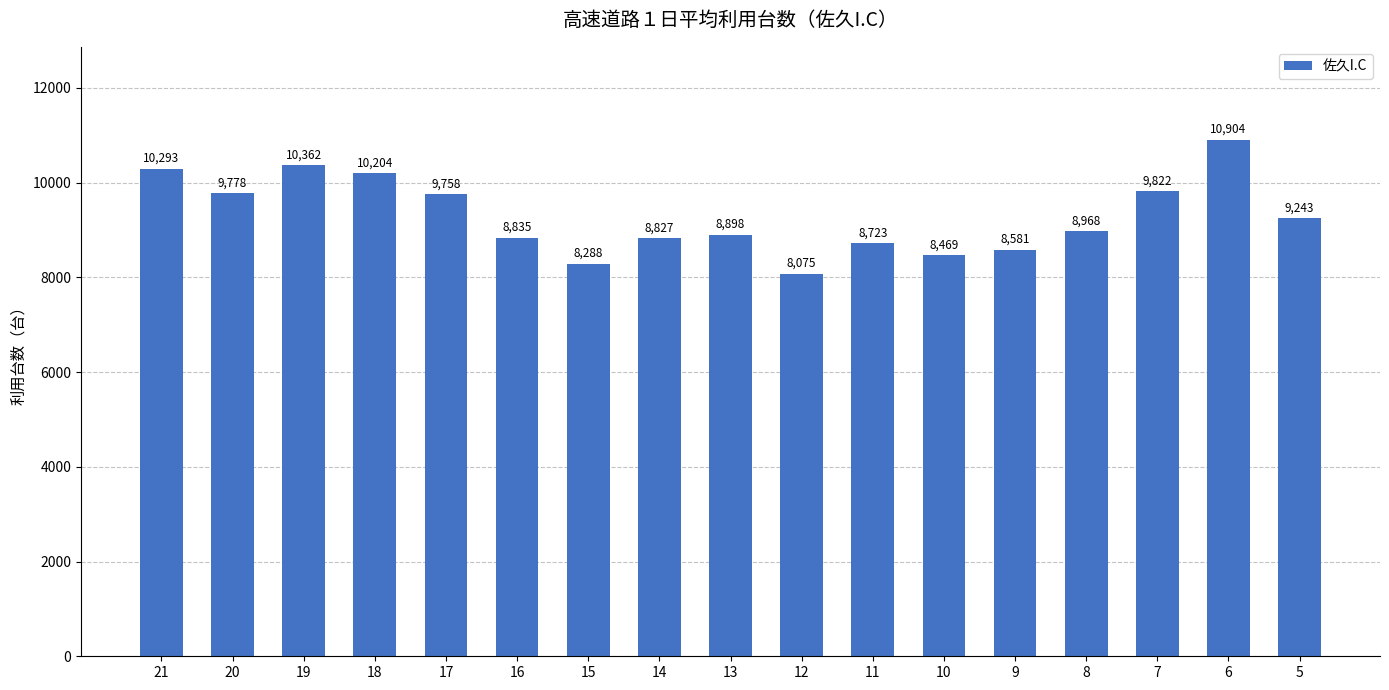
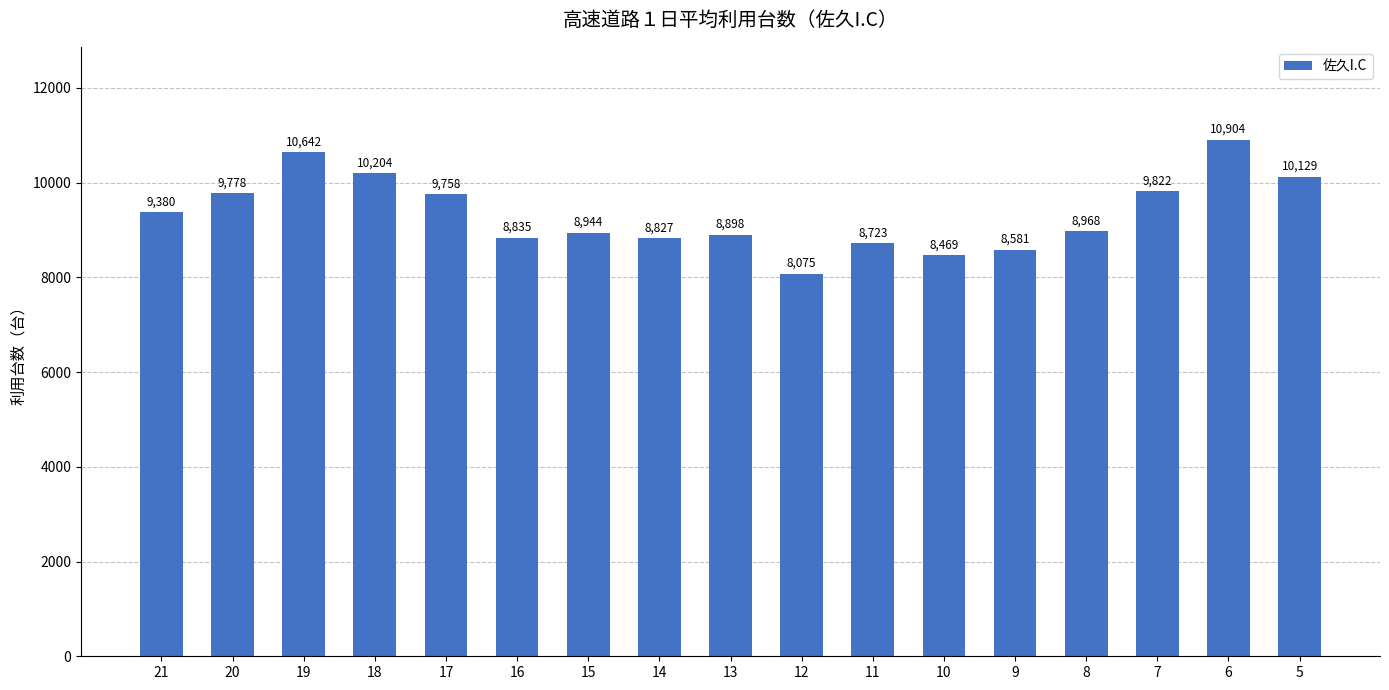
  {
-   "21": "10,293",
+   "21": "9,380",
    "20": "9,778",
-   "19": "10,362",
+   "19": "10,642",
    "18": "10,204",
    "17": "9,758",
    "16": "8,835",
-   "15": "8,288",
+   "15": "8,944",
    "14": "8,827",
    "13": "8,898",
    "12": "8,075",
    "11": "8,723",
    "10": "8,469",
    "9": "8,581",
    "8": "8,968",
    "7": "9,822",
    "6": "10,904",
-   "5": "9,243"
+   "5": "10,129"
  }
